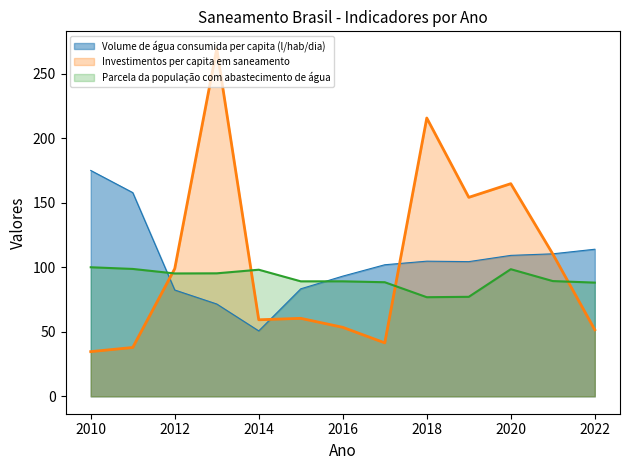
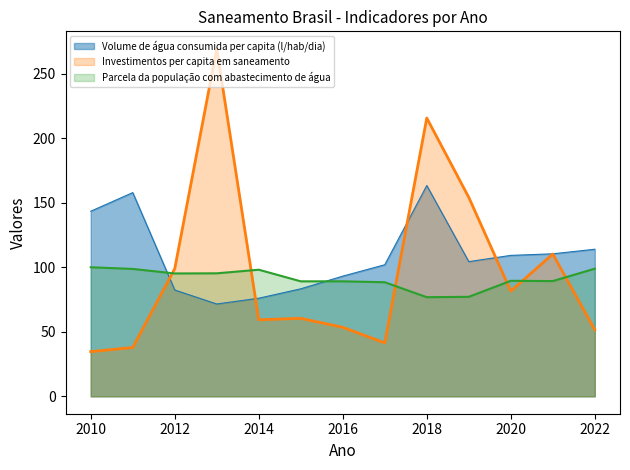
  {
    "Volume de água consumida per capita (l/hab/dia)": {
-     "2010": 175,
+     "2010": 143,
      "2012": 82,
-     "2014": 51,
+     "2014": 76,
      "2016": 93,
-     "2018": 105,
+     "2018": 163,
      "2020": 109,
      "2022": 114
    },
    "Investimentos per capita em saneamento": {
      "2010": 35,
      "2012": 99,
      "2014": 59,
      "2016": 53,
      "2018": 216,
-     "2020": 165,
+     "2020": 82,
      "2022": 52
    },
    "Parcela da população com abastecimento de água": {
      "2010": 100,
      "2012": 95,
      "2014": 98,
      "2016": 89,
      "2018": 77,
-     "2020": 99,
-     "2022": 88
+     "2020": 90,
+     "2022": 99
    }
  }
